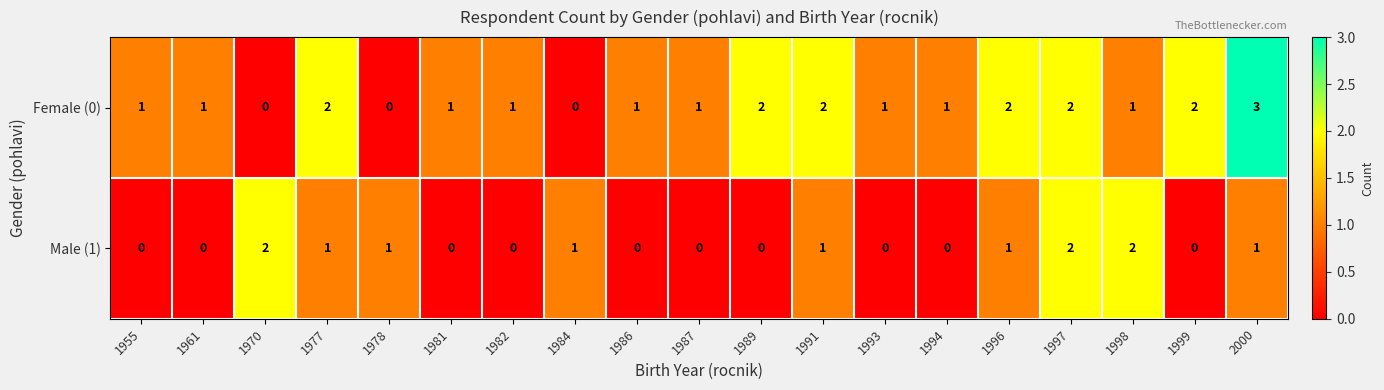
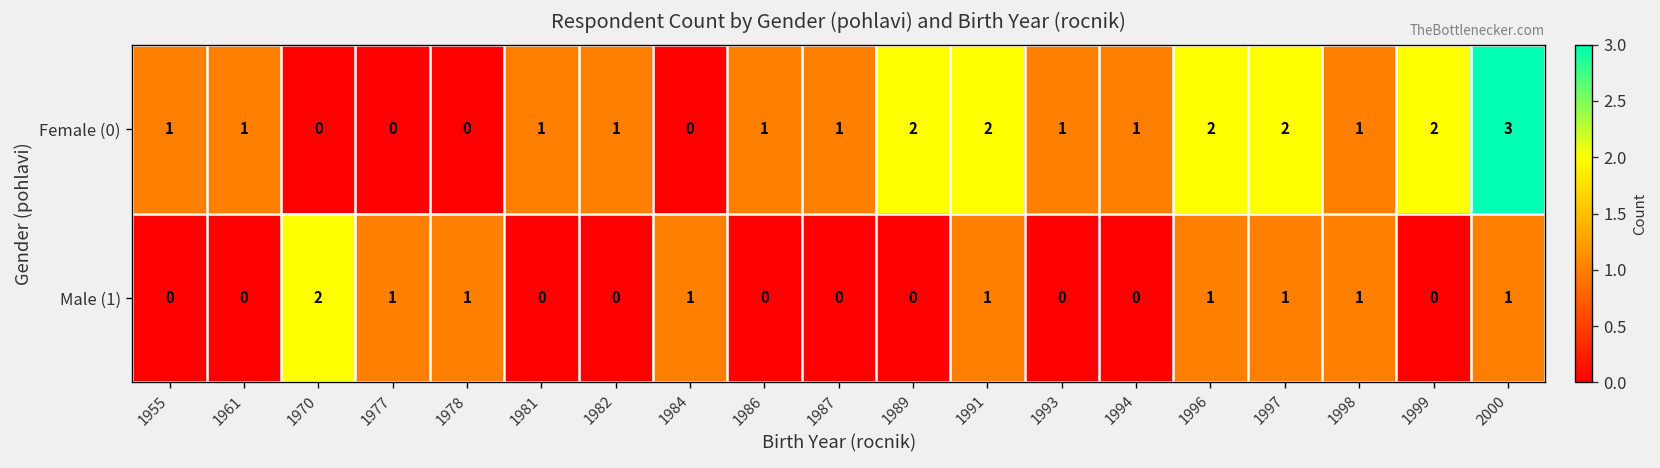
  {
    "Female (0)": {
      "1955": 1,
      "1961": 1,
      "1970": 0,
-     "1977": 2,
+     "1977": 0,
      "1978": 0,
      "1981": 1,
      "1982": 1,
      "1984": 0,
      "1986": 1,
      "1987": 1,
      "1989": 2,
      "1991": 2,
      "1993": 1,
      "1994": 1,
      "1996": 2,
      "1997": 2,
      "1998": 1,
      "1999": 2,
      "2000": 3
    },
    "Male (1)": {
      "1955": 0,
      "1961": 0,
      "1970": 2,
      "1977": 1,
      "1978": 1,
      "1981": 0,
      "1982": 0,
      "1984": 1,
      "1986": 0,
      "1987": 0,
      "1989": 0,
      "1991": 1,
      "1993": 0,
      "1994": 0,
      "1996": 1,
-     "1997": 2,
-     "1998": 2,
+     "1997": 1,
+     "1998": 1,
      "1999": 0,
      "2000": 1
    }
  }
